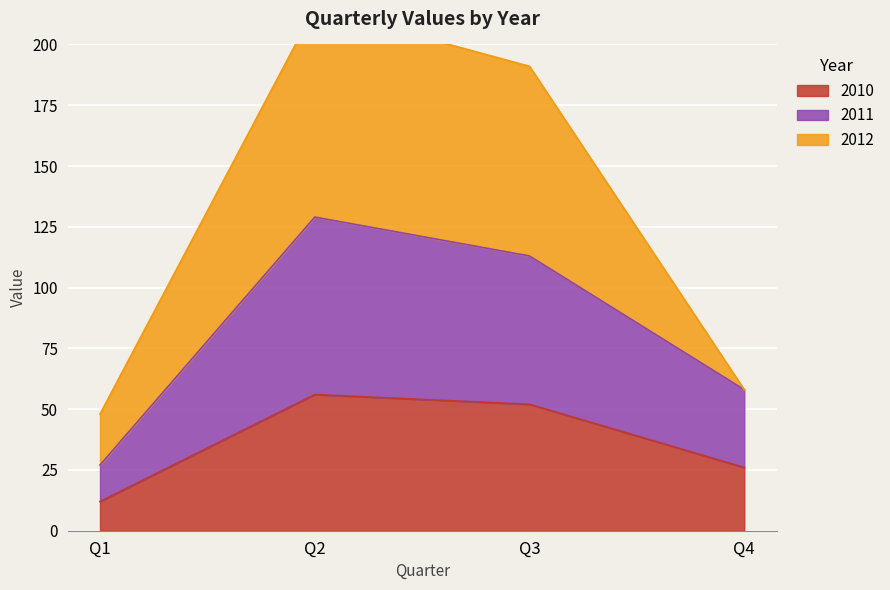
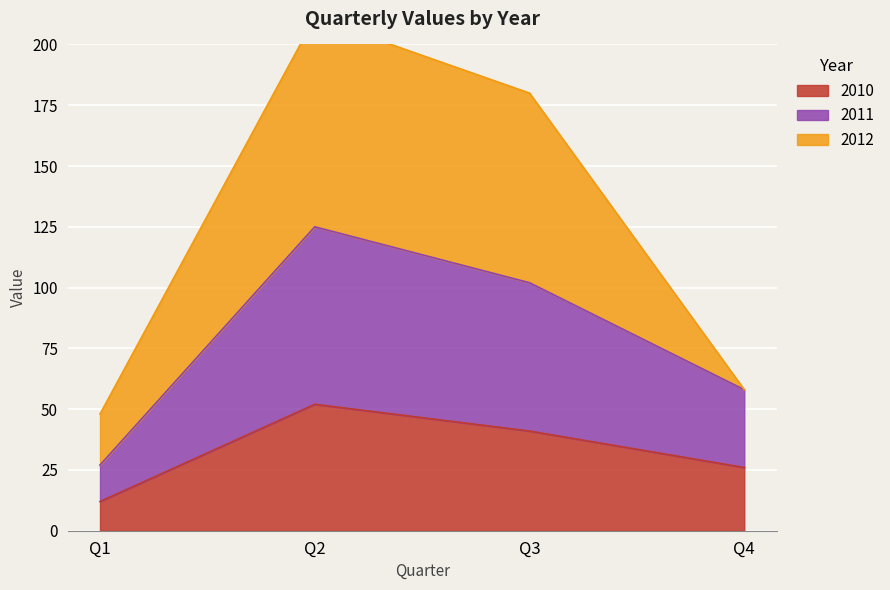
  {
    "2010": {
      "Q1": 12,
-     "Q2": 56,
-     "Q3": 52,
+     "Q2": 52,
+     "Q3": 41,
      "Q4": 26
    },
    "2011": {
      "Q1": 15,
      "Q2": 73,
      "Q3": 61
    },
    "2012": {
      "Q1": 21,
      "Q3": 78
    }
  }
